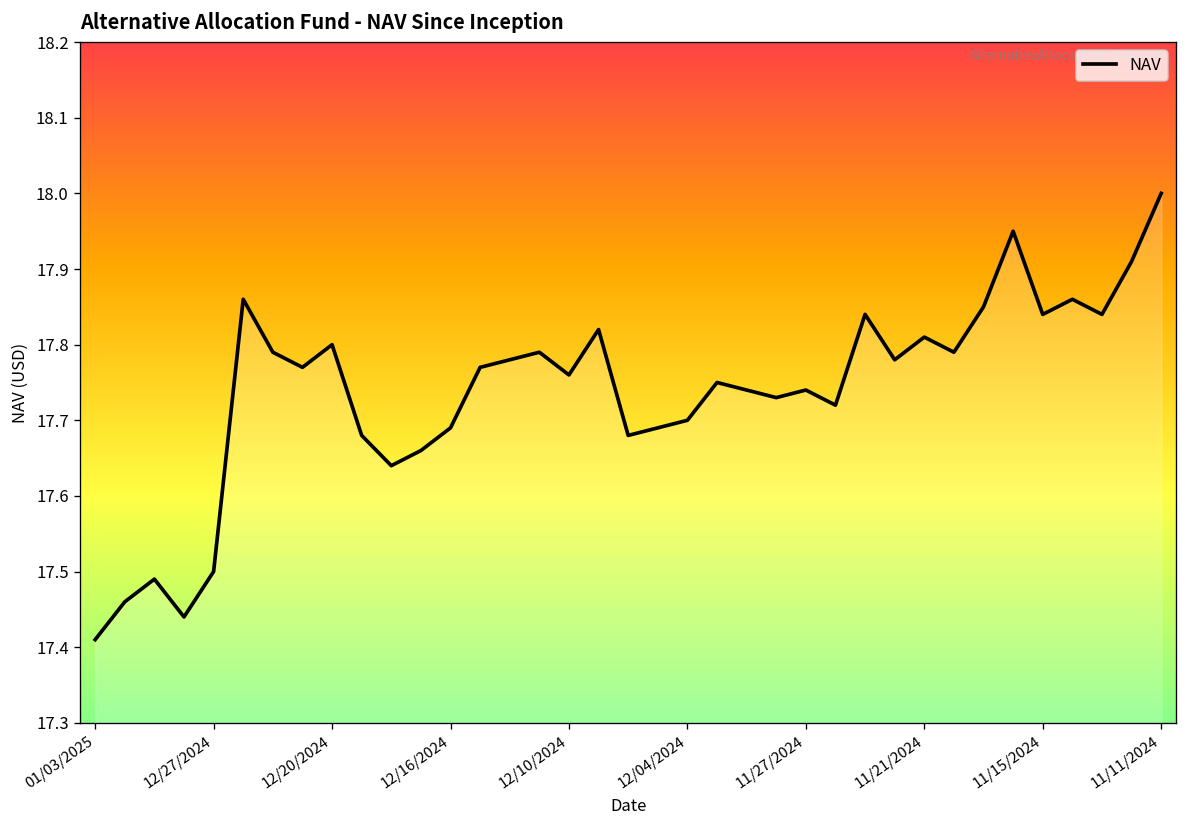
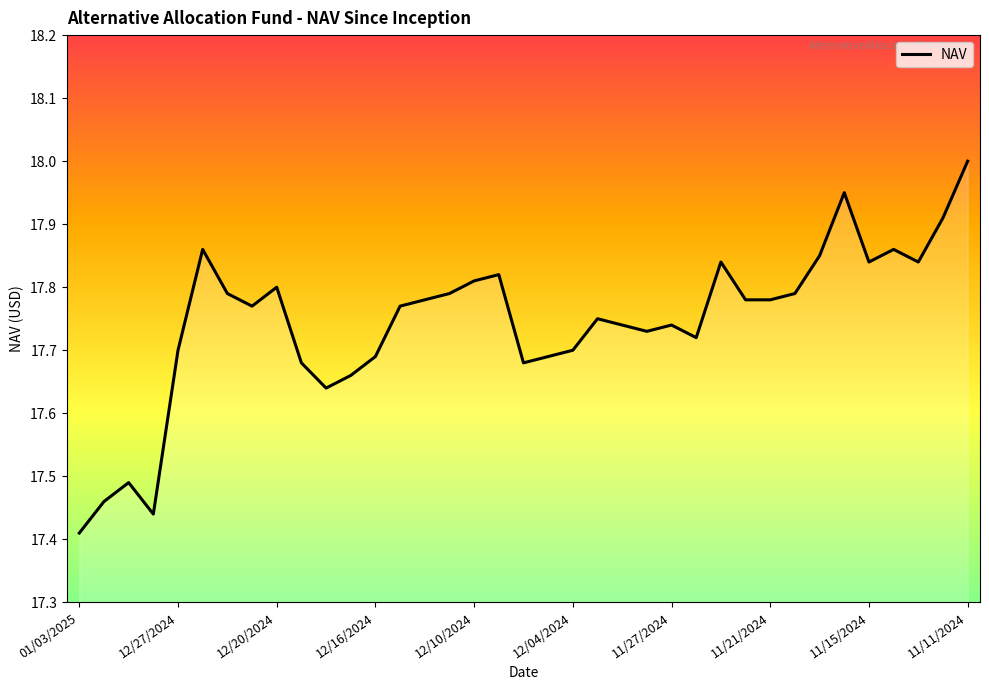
  {
    "01/03/2025": 17.41,
-   "12/27/2024": 17.5,
+   "12/27/2024": 17.7,
    "12/20/2024": 17.80,
    "12/16/2024": 17.69,
-   "12/10/2024": 17.76,
+   "12/10/2024": 17.81,
    "12/04/2024": 17.70,
    "11/27/2024": 17.74,
-   "11/21/2024": 17.81,
+   "11/21/2024": 17.78,
    "11/15/2024": 17.84,
    "11/11/2024": 18.00
  }
